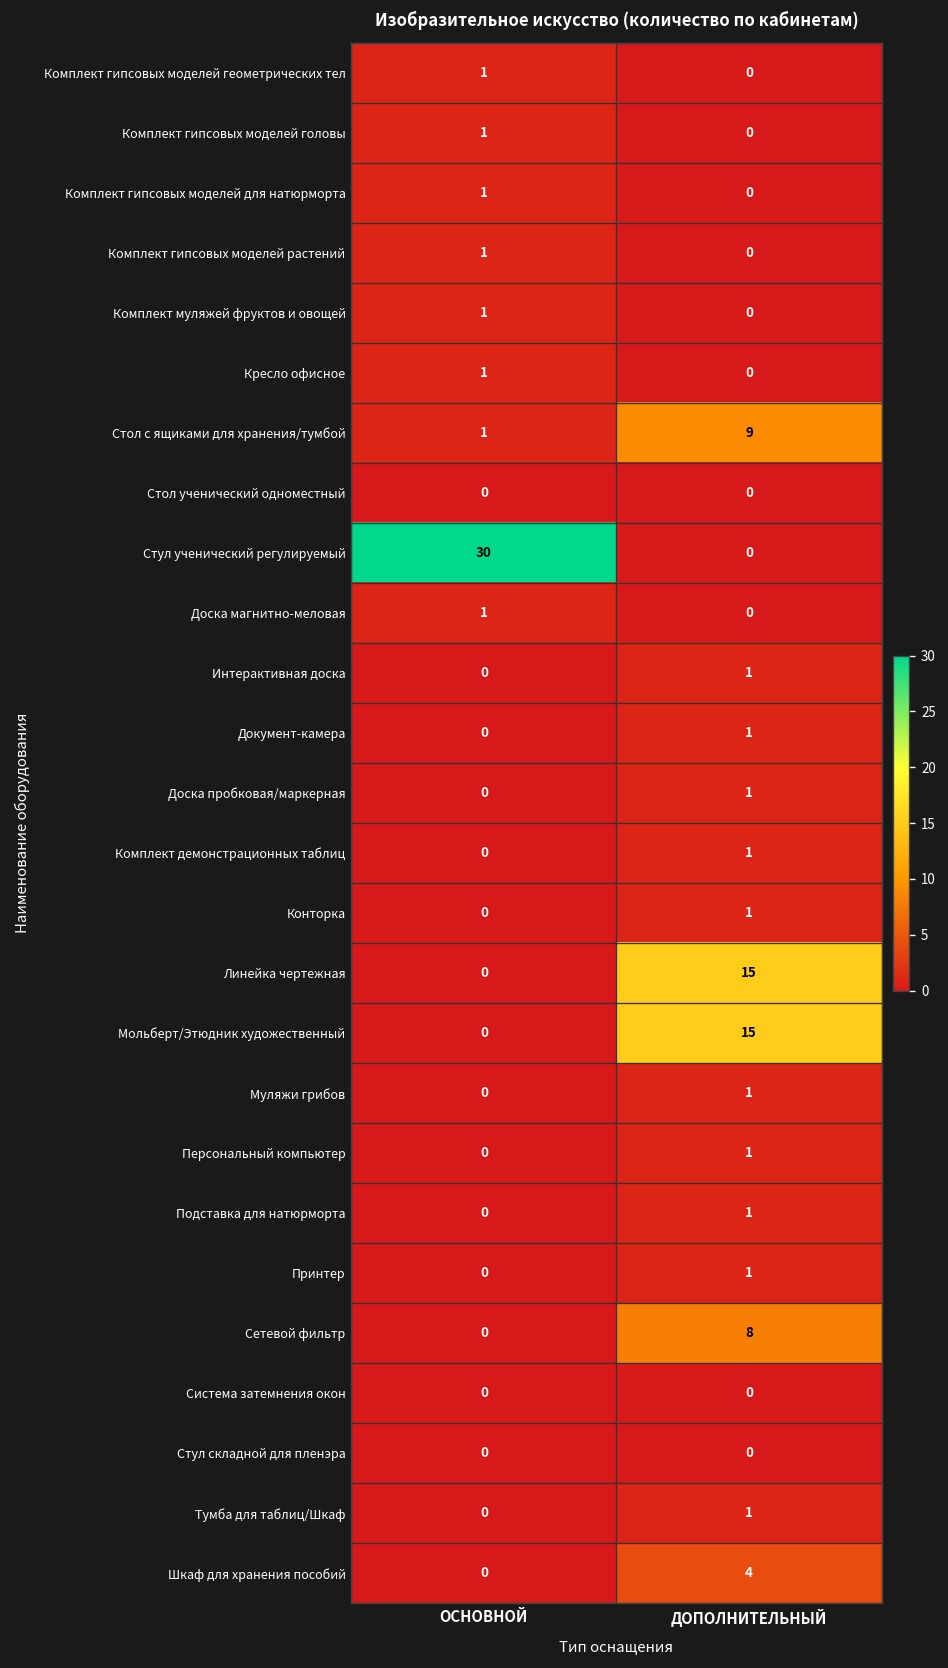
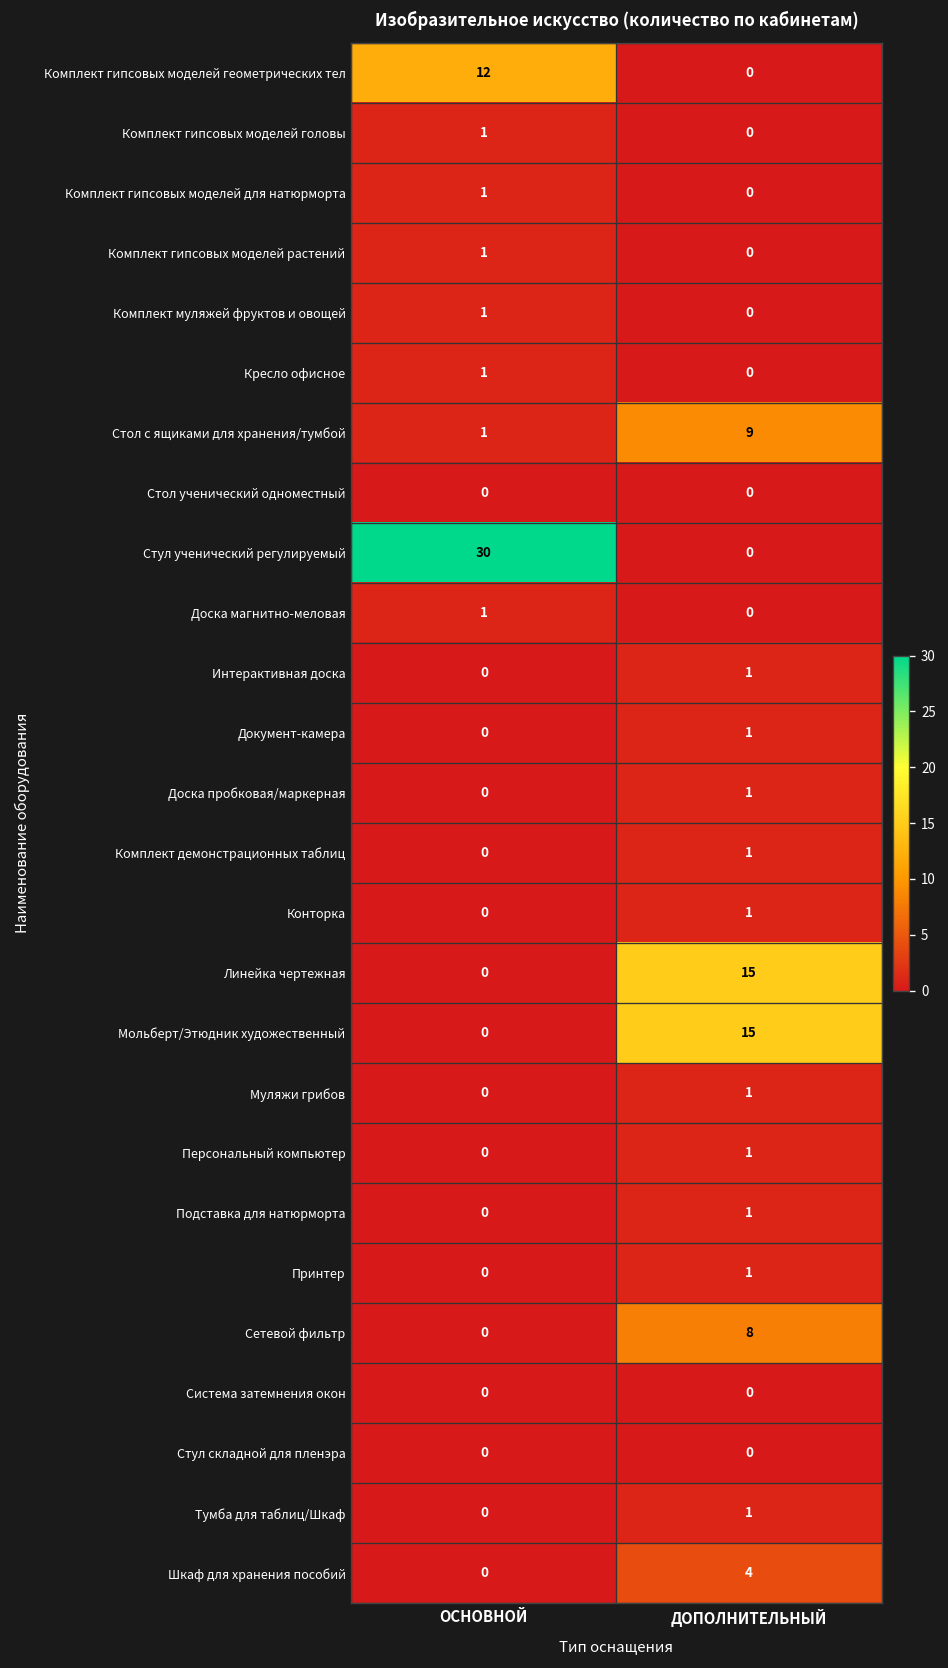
  {
    "Комплект гипсовых моделей геометрических тел": {
-     "ОСНОВНОЙ": 1,
+     "ОСНОВНОЙ": 12,
      "ДОПОЛНИТЕЛЬНЫЙ": 0
    },
    "Комплект гипсовых моделей головы": {
      "ОСНОВНОЙ": 1,
      "ДОПОЛНИТЕЛЬНЫЙ": 0
    },
    "Комплект гипсовых моделей для натюрморта": {
      "ОСНОВНОЙ": 1,
      "ДОПОЛНИТЕЛЬНЫЙ": 0
    },
    "Комплект гипсовых моделей растений": {
      "ОСНОВНОЙ": 1,
      "ДОПОЛНИТЕЛЬНЫЙ": 0
    },
    "Комплект муляжей фруктов и овощей": {
      "ОСНОВНОЙ": 1,
      "ДОПОЛНИТЕЛЬНЫЙ": 0
    },
    "Кресло офисное": {
      "ОСНОВНОЙ": 1,
      "ДОПОЛНИТЕЛЬНЫЙ": 0
    },
    "Стол с ящиками для хранения/тумбой": {
      "ОСНОВНОЙ": 1,
      "ДОПОЛНИТЕЛЬНЫЙ": 9
    },
    "Стол ученический одноместный": {
      "ОСНОВНОЙ": 0,
      "ДОПОЛНИТЕЛЬНЫЙ": 0
    },
    "Стул ученический регулируемый": {
      "ОСНОВНОЙ": 30,
      "ДОПОЛНИТЕЛЬНЫЙ": 0
    },
    "Доска магнитно-меловая": {
      "ОСНОВНОЙ": 1,
      "ДОПОЛНИТЕЛЬНЫЙ": 0
    },
    "Интерактивная доска": {
      "ОСНОВНОЙ": 0,
      "ДОПОЛНИТЕЛЬНЫЙ": 1
    },
    "Документ-камера": {
      "ОСНОВНОЙ": 0,
      "ДОПОЛНИТЕЛЬНЫЙ": 1
    },
    "Доска пробковая/маркерная": {
      "ОСНОВНОЙ": 0,
      "ДОПОЛНИТЕЛЬНЫЙ": 1
    },
    "Комплект демонстрационных таблиц": {
      "ОСНОВНОЙ": 0,
      "ДОПОЛНИТЕЛЬНЫЙ": 1
    },
    "Конторка": {
      "ОСНОВНОЙ": 0,
      "ДОПОЛНИТЕЛЬНЫЙ": 1
    },
    "Линейка чертежная": {
      "ОСНОВНОЙ": 0,
      "ДОПОЛНИТЕЛЬНЫЙ": 15
    },
    "Мольберт/Этюдник художественный": {
      "ОСНОВНОЙ": 0,
      "ДОПОЛНИТЕЛЬНЫЙ": 15
    },
    "Муляжи грибов": {
      "ОСНОВНОЙ": 0,
      "ДОПОЛНИТЕЛЬНЫЙ": 1
    },
    "Персональный компьютер": {
      "ОСНОВНОЙ": 0,
      "ДОПОЛНИТЕЛЬНЫЙ": 1
    },
    "Подставка для натюрморта": {
      "ОСНОВНОЙ": 0,
      "ДОПОЛНИТЕЛЬНЫЙ": 1
    },
    "Принтер": {
      "ОСНОВНОЙ": 0,
      "ДОПОЛНИТЕЛЬНЫЙ": 1
    },
    "Сетевой фильтр": {
      "ОСНОВНОЙ": 0,
      "ДОПОЛНИТЕЛЬНЫЙ": 8
    },
    "Система затемнения окон": {
      "ОСНОВНОЙ": 0,
      "ДОПОЛНИТЕЛЬНЫЙ": 0
    },
    "Стул складной для пленэра": {
      "ОСНОВНОЙ": 0,
      "ДОПОЛНИТЕЛЬНЫЙ": 0
    },
    "Тумба для таблиц/Шкаф": {
      "ОСНОВНОЙ": 0,
      "ДОПОЛНИТЕЛЬНЫЙ": 1
    },
    "Шкаф для хранения пособий": {
      "ОСНОВНОЙ": 0,
      "ДОПОЛНИТЕЛЬНЫЙ": 4
    }
  }
